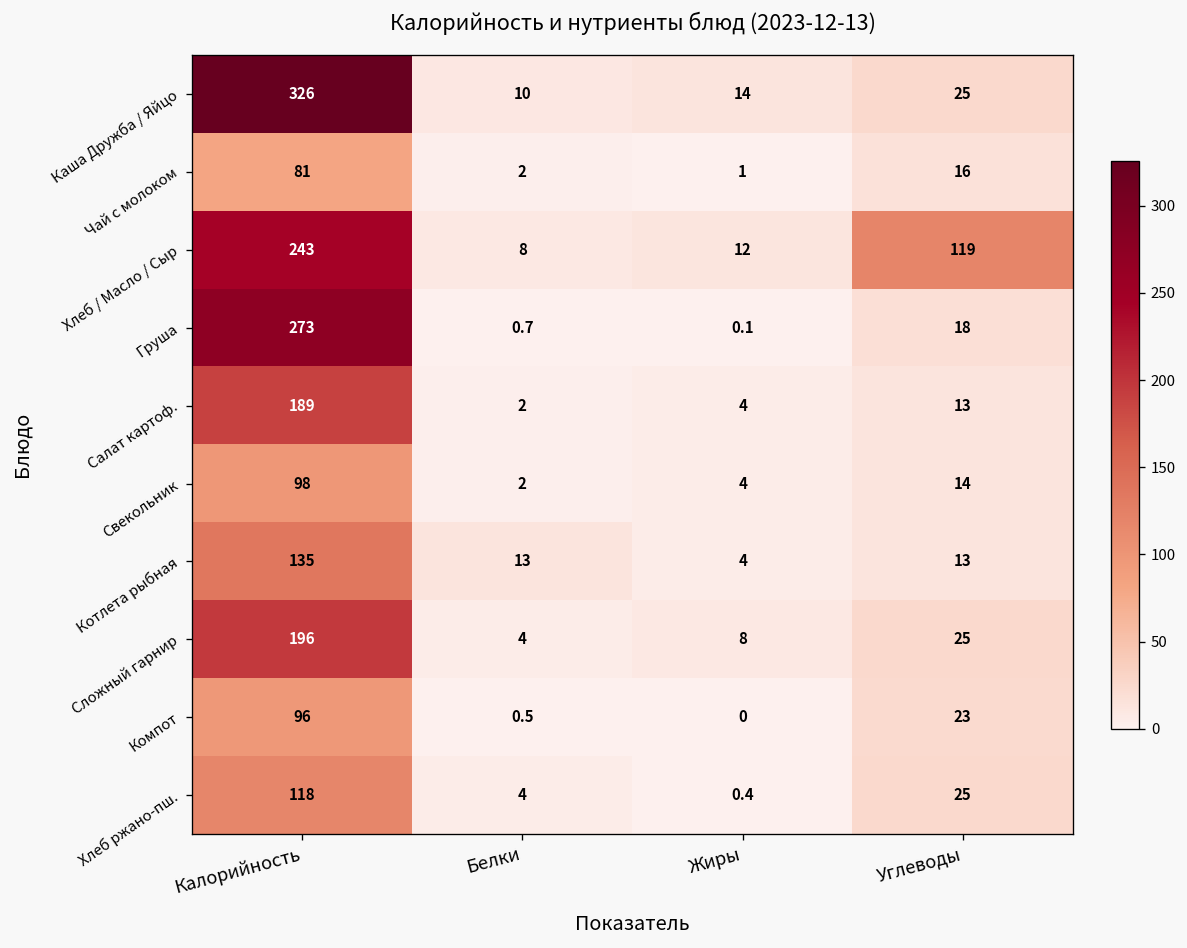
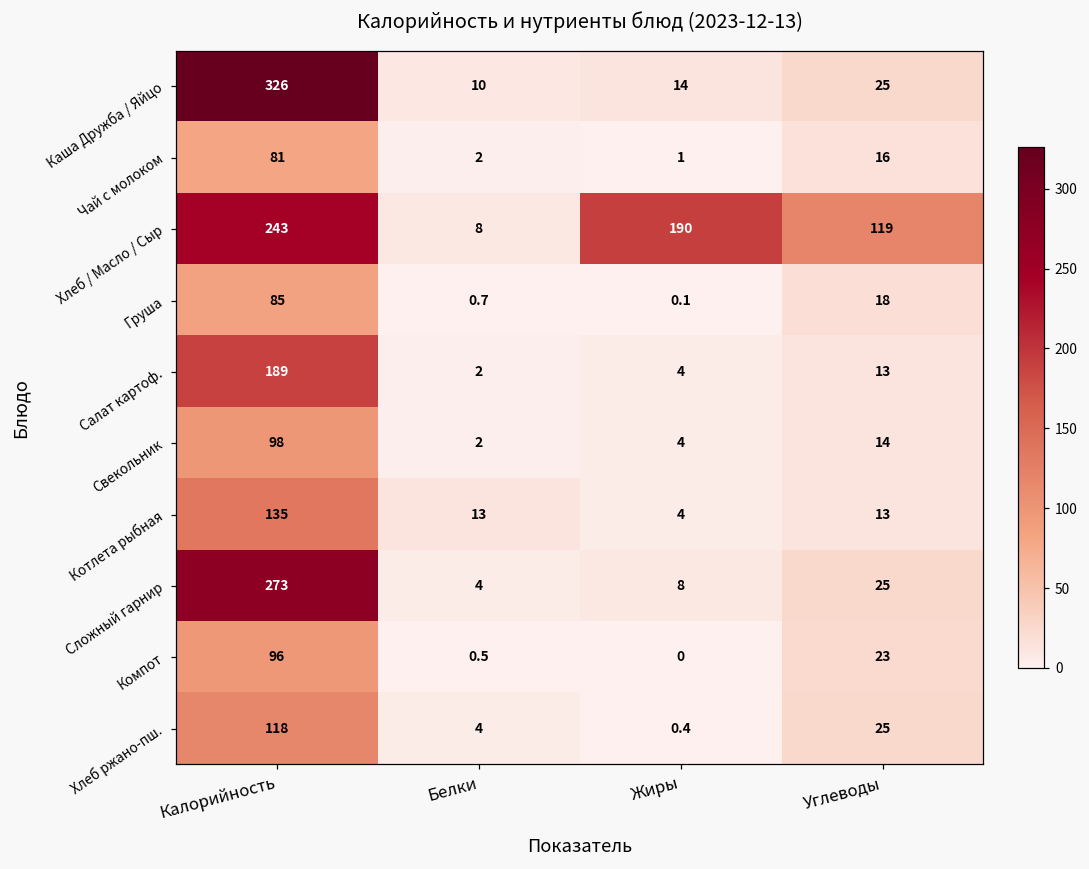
  {
    "Каша Дружба / Яйцо": {
      "Калорийность": 326,
      "Белки": 10,
      "Жиры": 14,
      "Углеводы": 25
    },
    "Чай с молоком": {
      "Калорийность": 81,
      "Белки": 2,
      "Жиры": 1,
      "Углеводы": 16
    },
    "Хлеб / Масло / Сыр": {
      "Калорийность": 243,
      "Белки": 8,
-     "Жиры": 12,
+     "Жиры": 190,
      "Углеводы": 119
    },
    "Груша": {
-     "Калорийность": 273,
+     "Калорийность": 85,
      "Белки": 0.7,
      "Жиры": 0.1,
      "Углеводы": 18
    },
    "Салат картоф.": {
      "Калорийность": 189,
      "Белки": 2,
      "Жиры": 4,
      "Углеводы": 13
    },
    "Свекольник": {
      "Калорийность": 98,
      "Белки": 2,
      "Жиры": 4,
      "Углеводы": 14
    },
    "Котлета рыбная": {
      "Калорийность": 135,
      "Белки": 13,
      "Жиры": 4,
      "Углеводы": 13
    },
    "Сложный гарнир": {
-     "Калорийность": 196,
+     "Калорийность": 273,
      "Белки": 4,
      "Жиры": 8,
      "Углеводы": 25
    },
    "Компот": {
      "Калорийность": 96,
      "Белки": 0.5,
      "Жиры": 0,
      "Углеводы": 23
    },
    "Хлеб ржано-пш.": {
      "Калорийность": 118,
      "Белки": 4,
      "Жиры": 0.4,
      "Углеводы": 25
    }
  }
